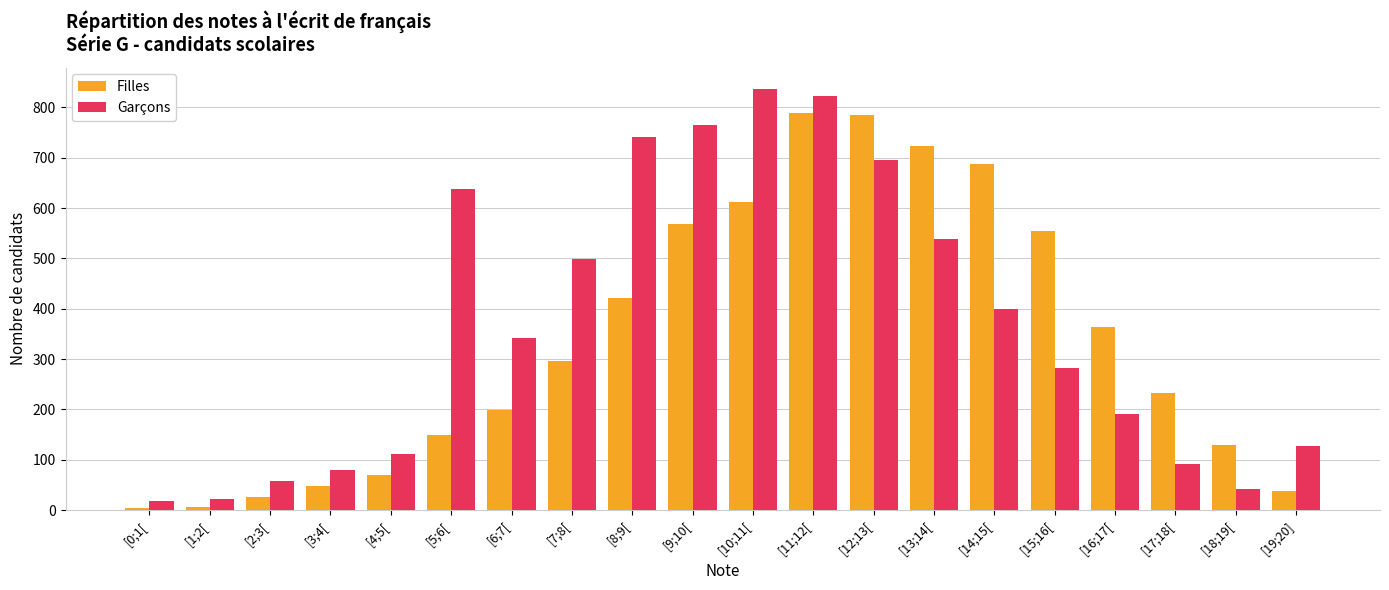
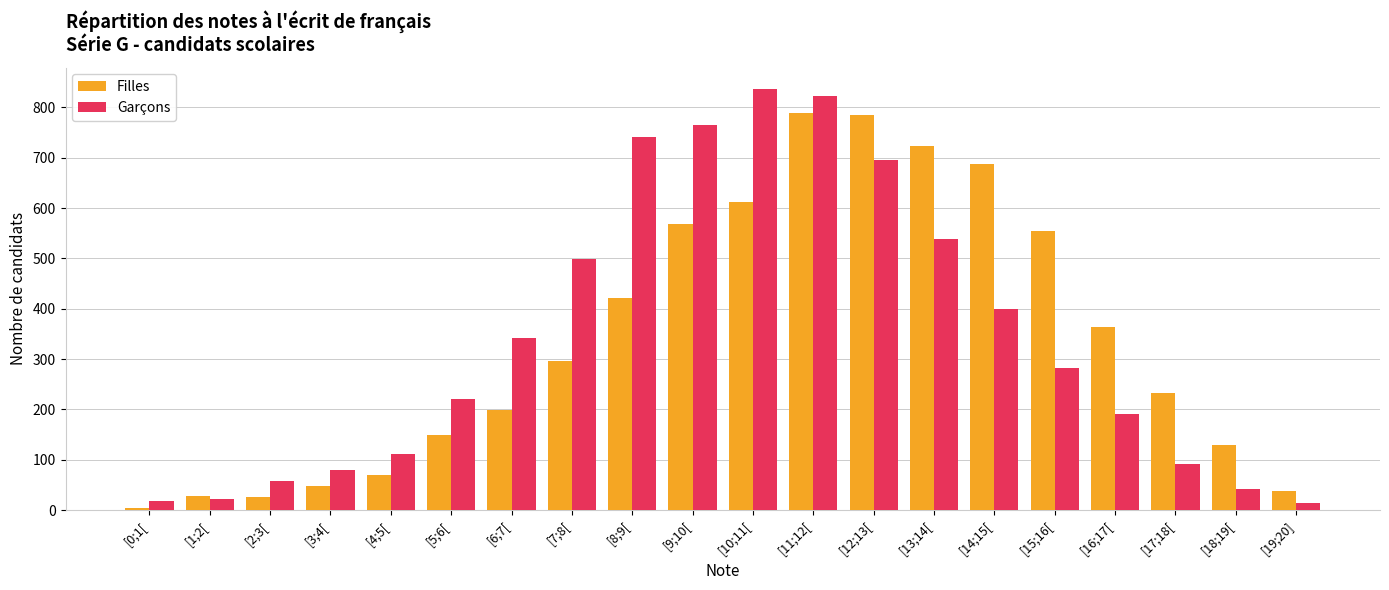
  {
    "Filles": {
      "[0;1[": 10,
-     "[1;2[": 10,
+     "[1;2[": 30,
      "[2;3[": 30,
      "[3;4[": 50,
      "[4;5[": 70,
      "[5;6[": 150,
      "[6;7[": 200,
      "[7;8[": 300,
      "[8;9[": 420,
      "[9;10[": 570,
      "[10;11[": 610,
      "[11;12[": 790,
      "[12;13[": 790,
      "[13;14[": 720,
      "[14;15[": 690,
      "[15;16[": 560,
      "[16;17[": 360,
      "[17;18[": 230,
      "[18;19[": 130,
      "[19;20]": 40
    },
    "Garçons": {
      "[0;1[": 20,
      "[1;2[": 20,
      "[2;3[": 60,
      "[3;4[": 80,
      "[4;5[": 110,
-     "[5;6[": 640,
+     "[5;6[": 220,
      "[6;7[": 340,
      "[7;8[": 500,
      "[8;9[": 740,
      "[9;10[": 760,
      "[10;11[": 840,
      "[11;12[": 820,
      "[12;13[": 700,
      "[13;14[": 540,
      "[14;15[": 400,
      "[15;16[": 280,
      "[16;17[": 190,
      "[17;18[": 90,
      "[18;19[": 40,
-     "[19;20]": 130
+     "[19;20]": 10
    }
  }
